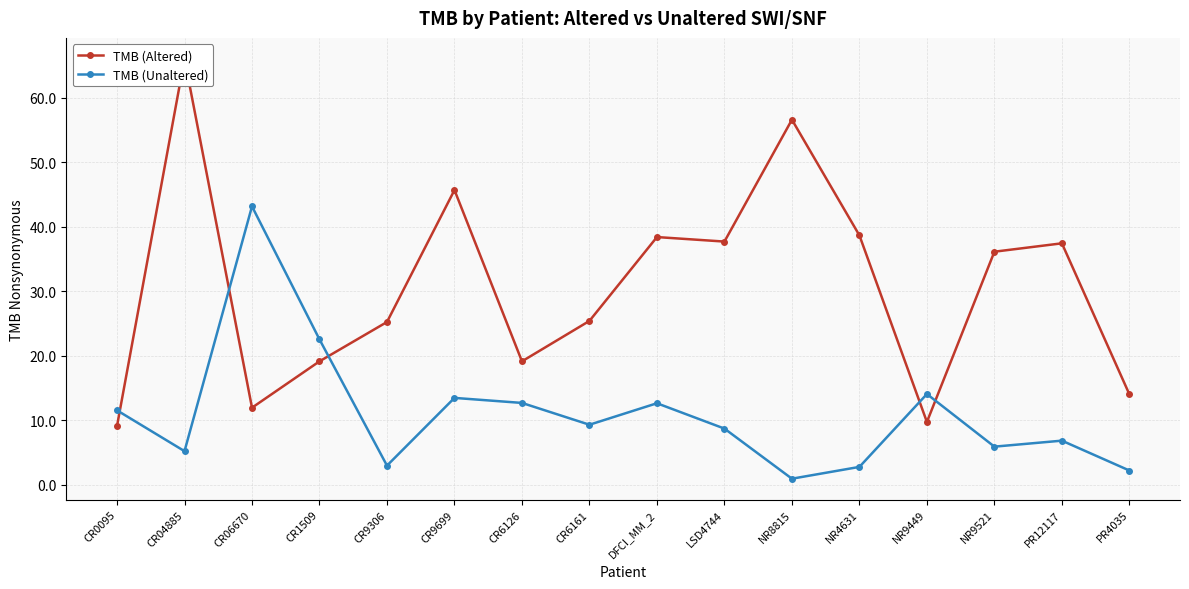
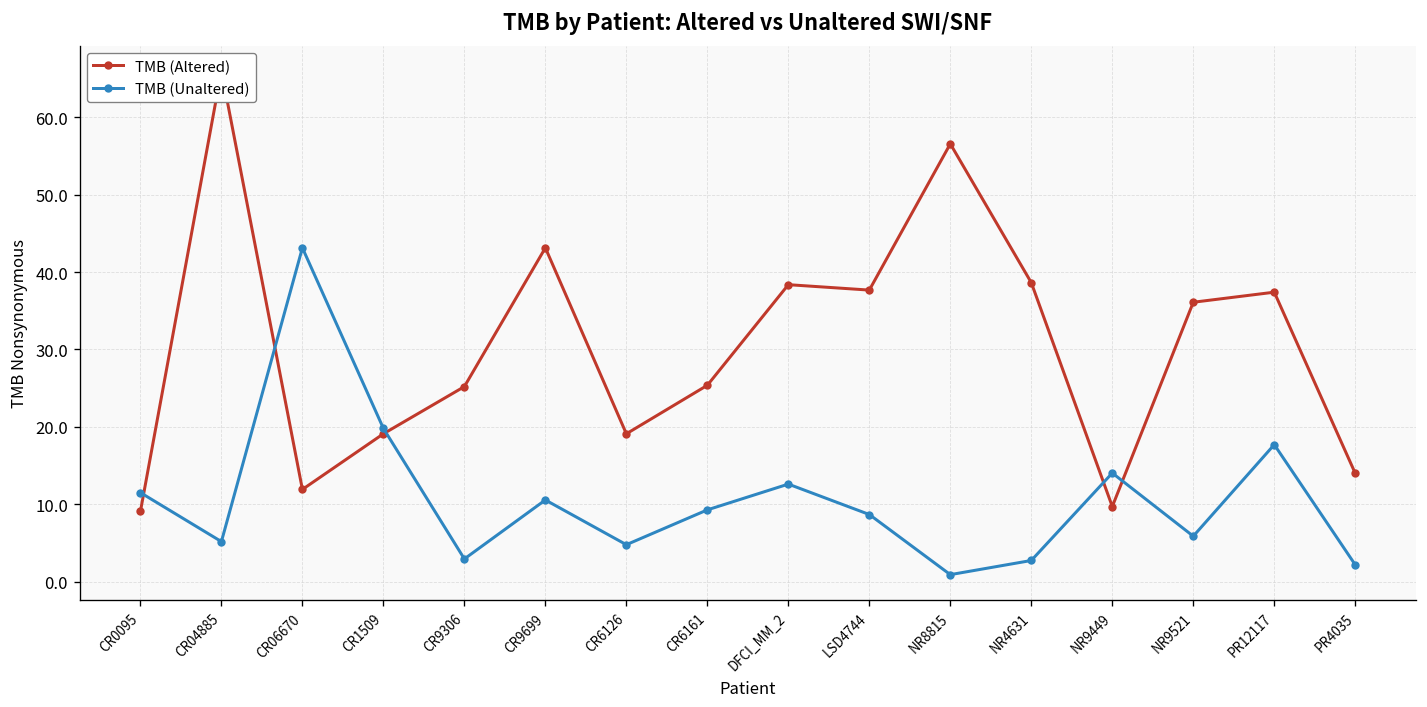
  {
    "TMB (Altered)": {
      "CR0095": 9,
      "CR06670": 12,
      "CR1509": 19,
      "CR9306": 25,
-     "CR9699": 46,
+     "CR9699": 43,
      "CR6126": 19,
      "CR6161": 25,
      "DFCI_MM_2": 38,
      "LSD4744": 38,
      "NR8815": 57,
      "NR4631": 39,
      "NR9449": 10,
      "NR9521": 36,
      "PR12117": 37,
      "PR4035": 14
    },
    "TMB (Unaltered)": {
      "CR0095": 12,
      "CR04885": 5,
      "CR06670": 43,
-     "CR1509": 23,
+     "CR1509": 20,
      "CR9306": 3,
-     "CR9699": 13,
-     "CR6126": 13,
+     "CR9699": 11,
+     "CR6126": 5,
      "CR6161": 9,
      "DFCI_MM_2": 13,
      "LSD4744": 9,
      "NR8815": 1,
      "NR4631": 3,
      "NR9449": 14,
      "NR9521": 6,
-     "PR12117": 7,
+     "PR12117": 18,
      "PR4035": 2
    }
  }
